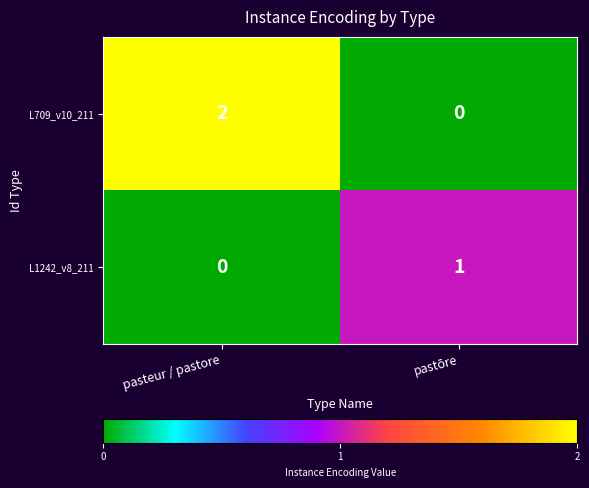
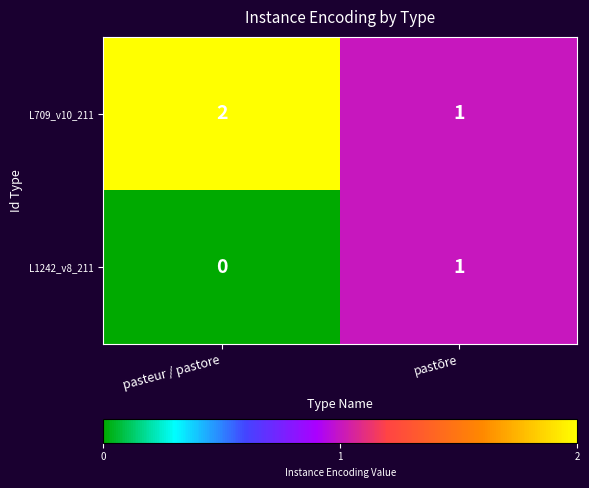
  {
    "L709_v10_211": {
      "pasteur / pastore": 2,
-     "pastōre": 0
+     "pastōre": 1
    },
    "L1242_v8_211": {
      "pasteur / pastore": 0,
      "pastōre": 1
    }
  }
